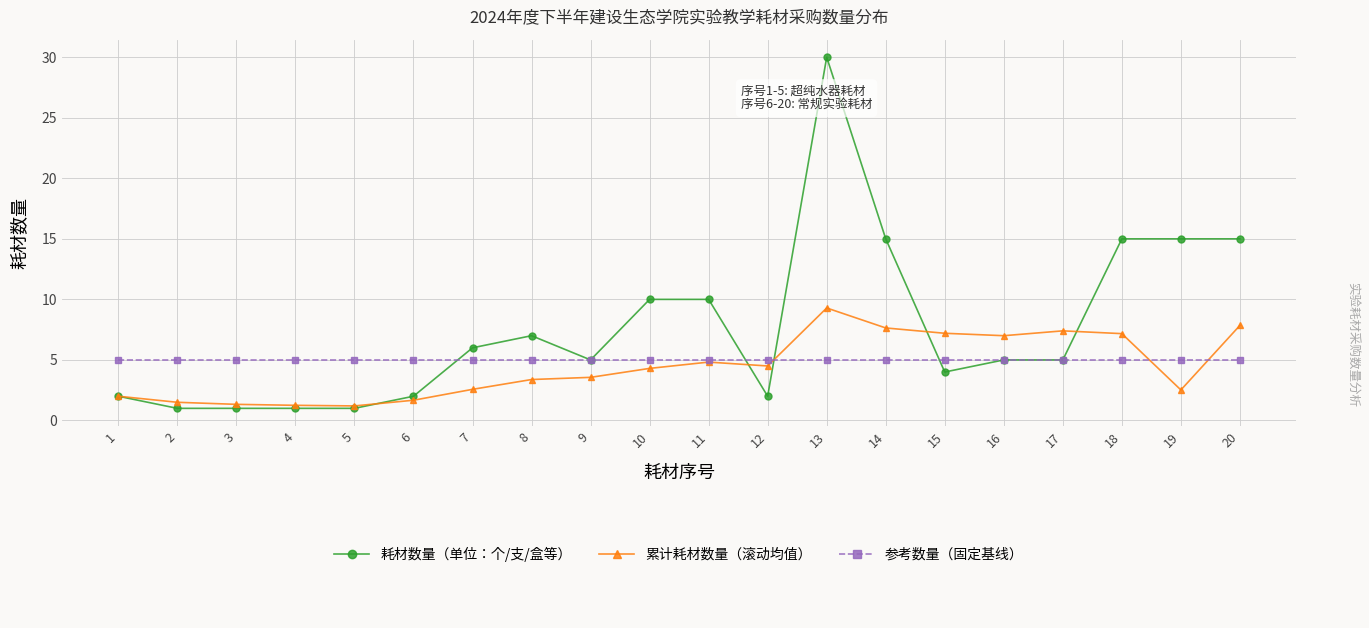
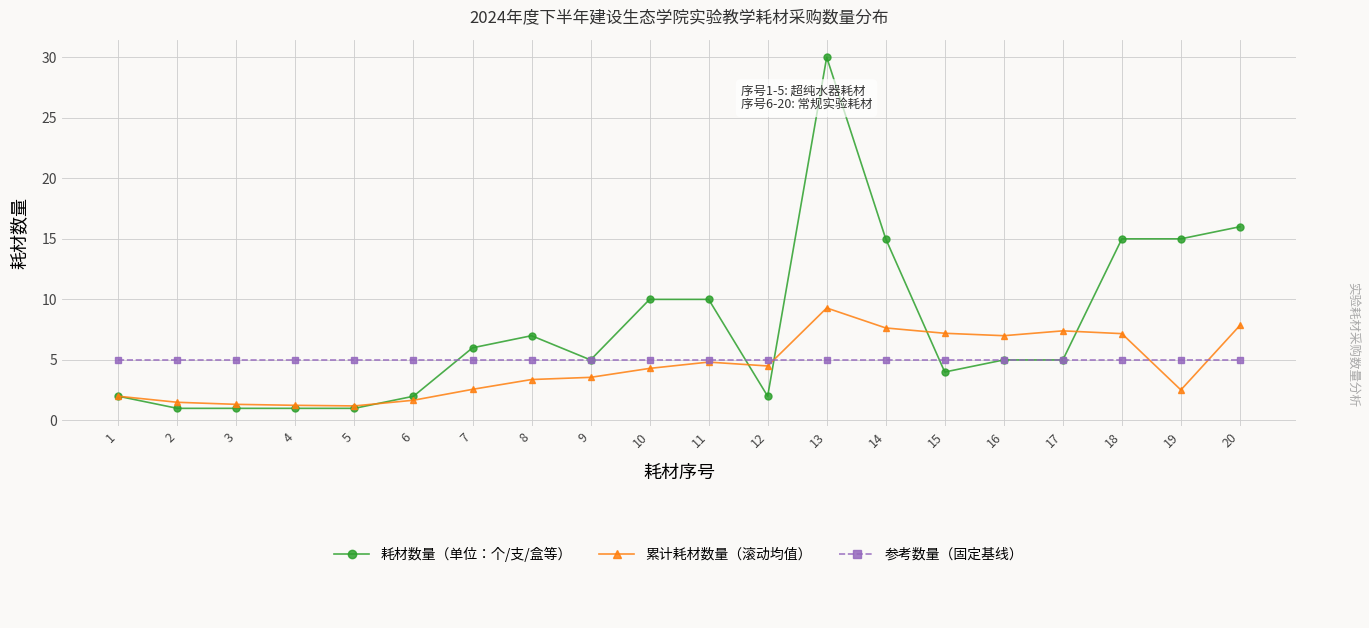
  {
    "耗材数量（单位：个/支/盒等）": {
      "2": 1,
      "3": 1,
      "4": 1,
      "6": 2,
      "7": 6,
      "8": 7,
      "10": 10,
      "11": 10,
      "12": 2,
      "13": 30,
      "14": 15,
      "15": 4,
      "18": 15,
      "19": 15,
-     "20": 15
+     "20": 16
    },
    "累计耗材数量（滚动均值）": {
      "2": 1.5,
      "3": 1.3,
      "4": 1.3,
      "6": 1.7,
      "7": 2.6,
      "8": 3.4,
      "9": 3.6,
      "10": 4.3,
      "12": 4.5,
      "13": 9.3,
      "14": 7.6,
      "15": 7,
      "16": 7,
      "17": 7.4,
      "18": 7,
      "19": 2.5,
      "20": 8
    },
    "参考数量（固定基线）": {
      "1": 5,
      "2": 5,
      "3": 5,
      "4": 5,
      "5": 5,
      "6": 5,
      "7": 5,
      "8": 5,
      "10": 5,
      "12": 5,
      "13": 5,
      "14": 5,
      "15": 5,
      "18": 5,
      "19": 5,
      "20": 5
    }
  }
